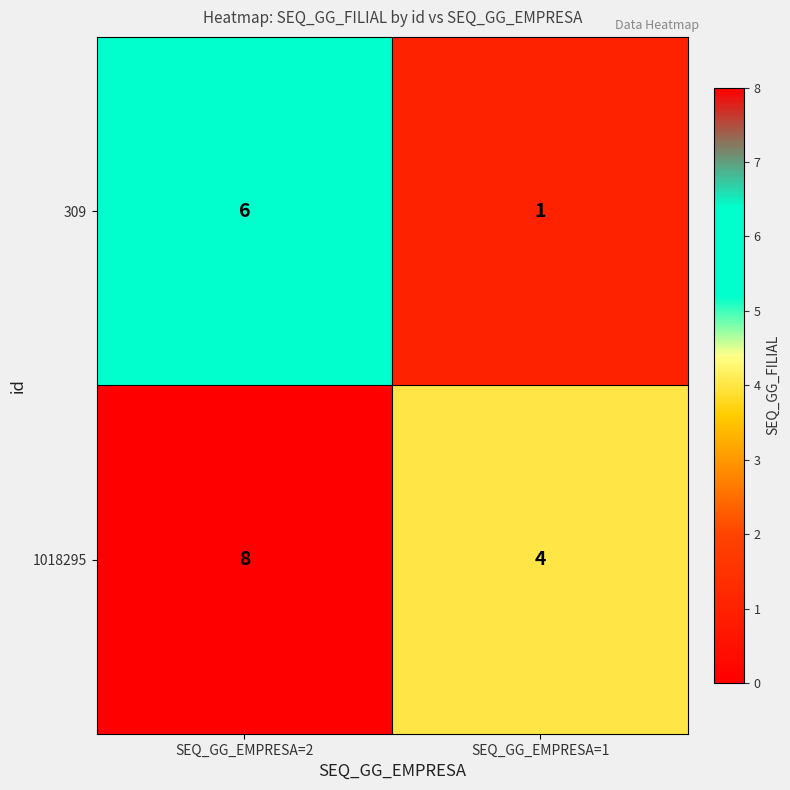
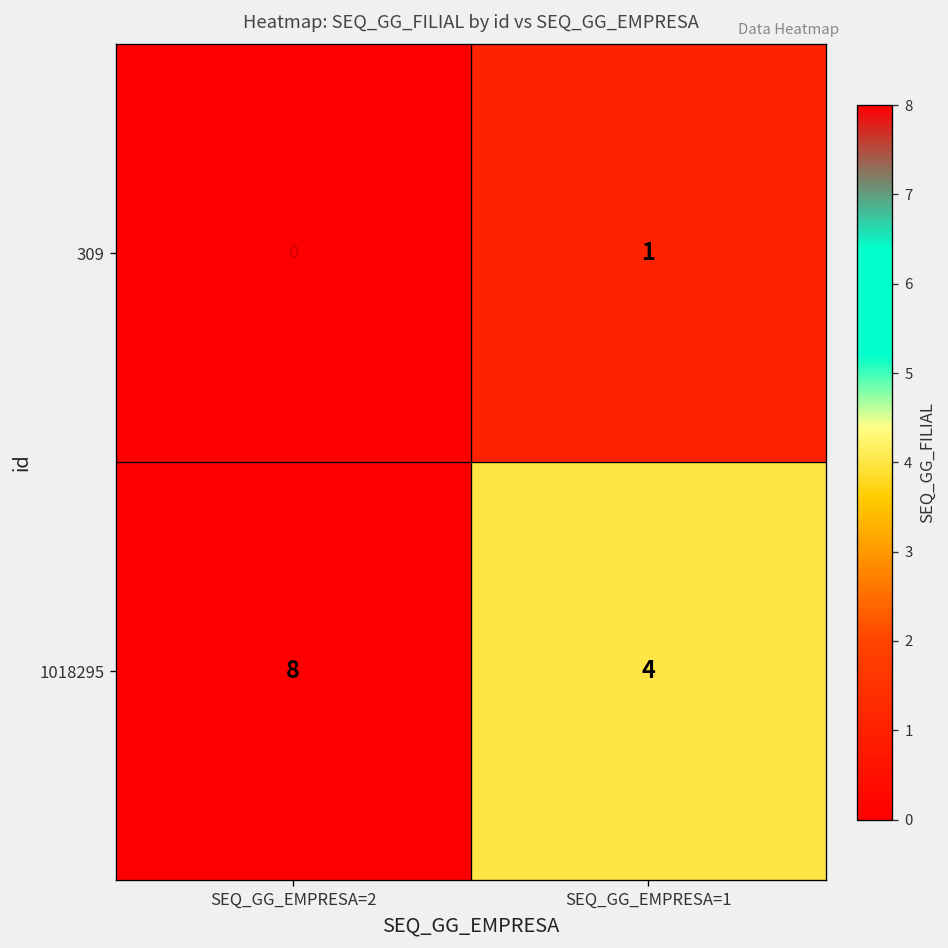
  {
    "309": {
-     "SEQ_GG_EMPRESA=2": 6,
+     "SEQ_GG_EMPRESA=2": 0,
      "SEQ_GG_EMPRESA=1": 1
    },
    "1018295": {
      "SEQ_GG_EMPRESA=2": 8,
      "SEQ_GG_EMPRESA=1": 4
    }
  }
